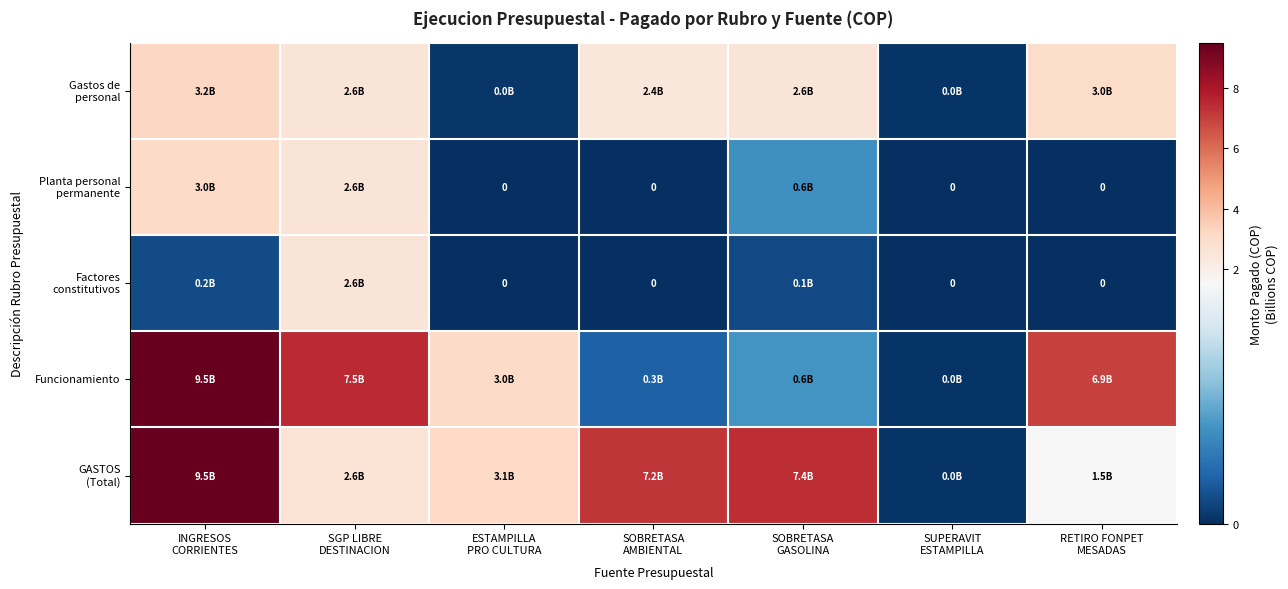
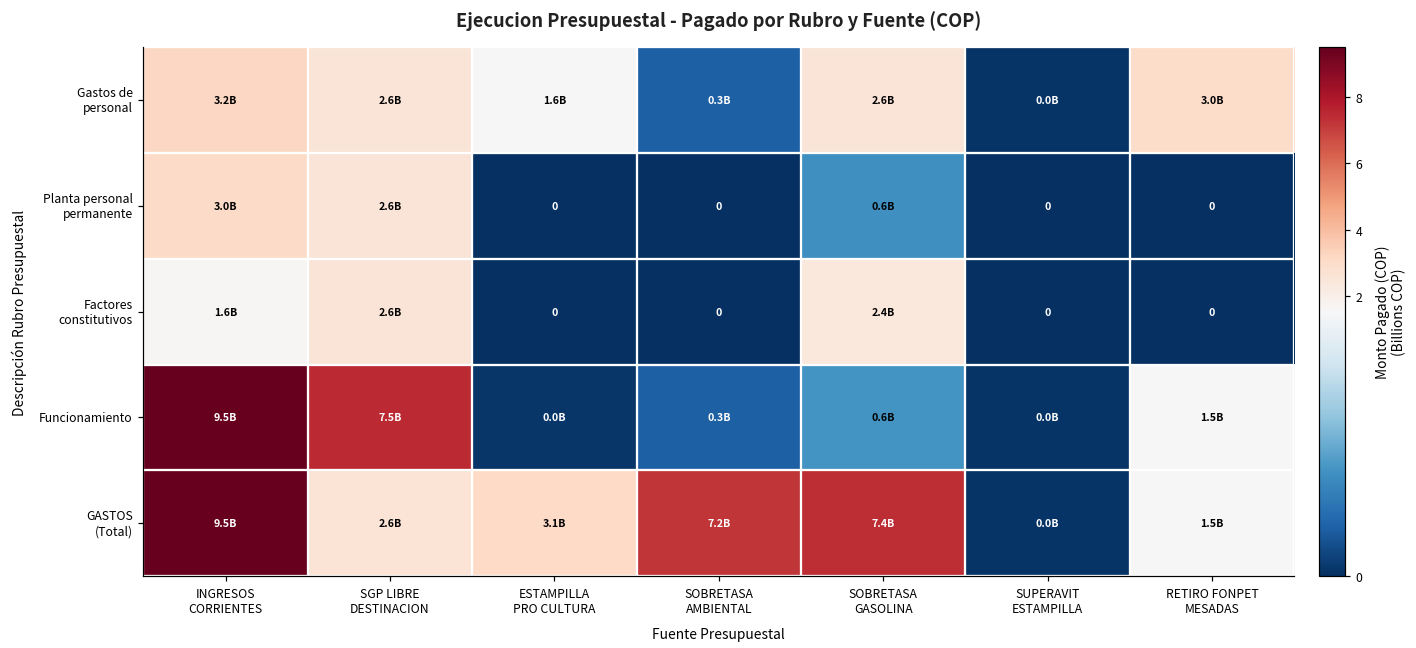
  {
    "Gastos de personal": {
      "INGRESOS CORRIENTES": "3.2B",
      "SGP LIBRE DESTINACION": "2.6B",
-     "ESTAMPILLA PRO CULTURA": "0.0B",
-     "SOBRETASA AMBIENTAL": "2.4B",
+     "ESTAMPILLA PRO CULTURA": "1.6B",
+     "SOBRETASA AMBIENTAL": "0.3B",
      "SOBRETASA GASOLINA": "2.6B",
      "SUPERAVIT ESTAMPILLA": "0.0B",
      "RETIRO FONPET MESADAS": "3.0B"
    },
    "Planta personal permanente": {
      "INGRESOS CORRIENTES": "3.0B",
      "SGP LIBRE DESTINACION": "2.6B",
      "ESTAMPILLA PRO CULTURA": "0",
      "SOBRETASA AMBIENTAL": "0",
      "SOBRETASA GASOLINA": "0.6B",
      "SUPERAVIT ESTAMPILLA": "0",
      "RETIRO FONPET MESADAS": "0"
    },
    "Factores constitutivos": {
-     "INGRESOS CORRIENTES": "0.2B",
+     "INGRESOS CORRIENTES": "1.6B",
      "SGP LIBRE DESTINACION": "2.6B",
      "ESTAMPILLA PRO CULTURA": "0",
      "SOBRETASA AMBIENTAL": "0",
-     "SOBRETASA GASOLINA": "0.1B",
+     "SOBRETASA GASOLINA": "2.4B",
      "SUPERAVIT ESTAMPILLA": "0",
      "RETIRO FONPET MESADAS": "0"
    },
    "Funcionamiento": {
      "INGRESOS CORRIENTES": "9.5B",
      "SGP LIBRE DESTINACION": "7.5B",
-     "ESTAMPILLA PRO CULTURA": "3.0B",
+     "ESTAMPILLA PRO CULTURA": "0.0B",
      "SOBRETASA AMBIENTAL": "0.3B",
      "SOBRETASA GASOLINA": "0.6B",
      "SUPERAVIT ESTAMPILLA": "0.0B",
-     "RETIRO FONPET MESADAS": "6.9B"
+     "RETIRO FONPET MESADAS": "1.5B"
    },
    "GASTOS (Total)": {
      "INGRESOS CORRIENTES": "9.5B",
      "SGP LIBRE DESTINACION": "2.6B",
      "ESTAMPILLA PRO CULTURA": "3.1B",
      "SOBRETASA AMBIENTAL": "7.2B",
      "SOBRETASA GASOLINA": "7.4B",
      "SUPERAVIT ESTAMPILLA": "0.0B",
      "RETIRO FONPET MESADAS": "1.5B"
    }
  }
